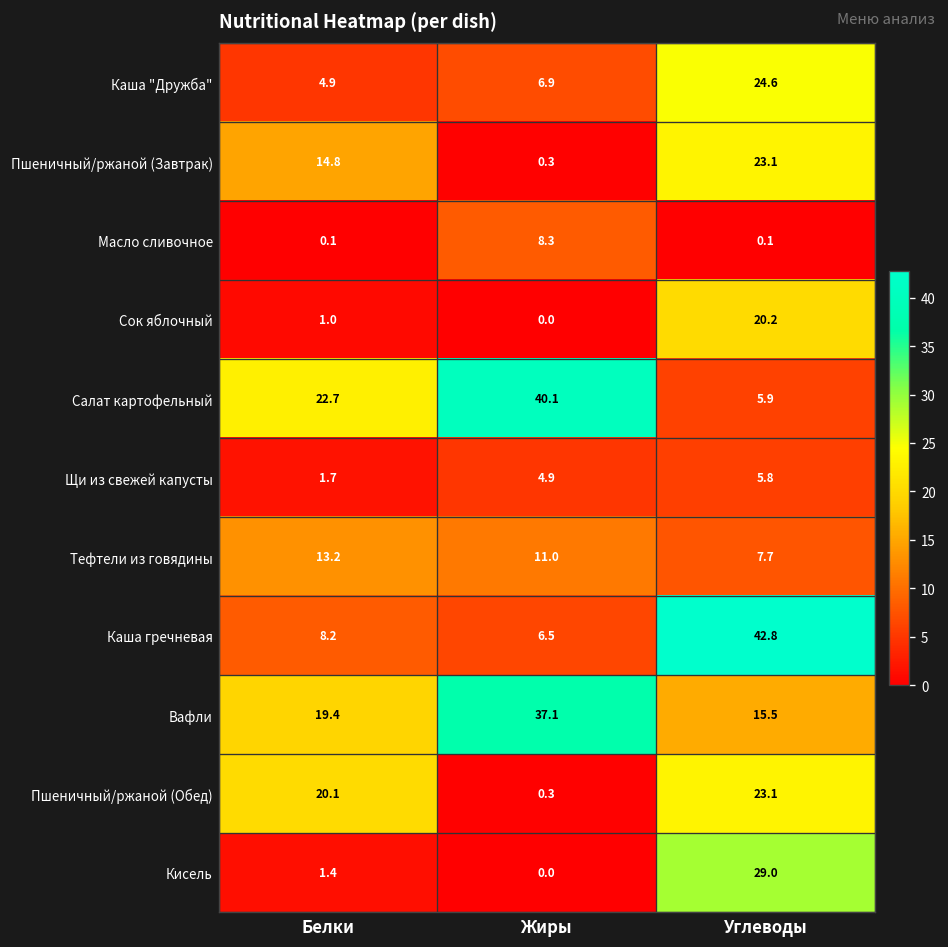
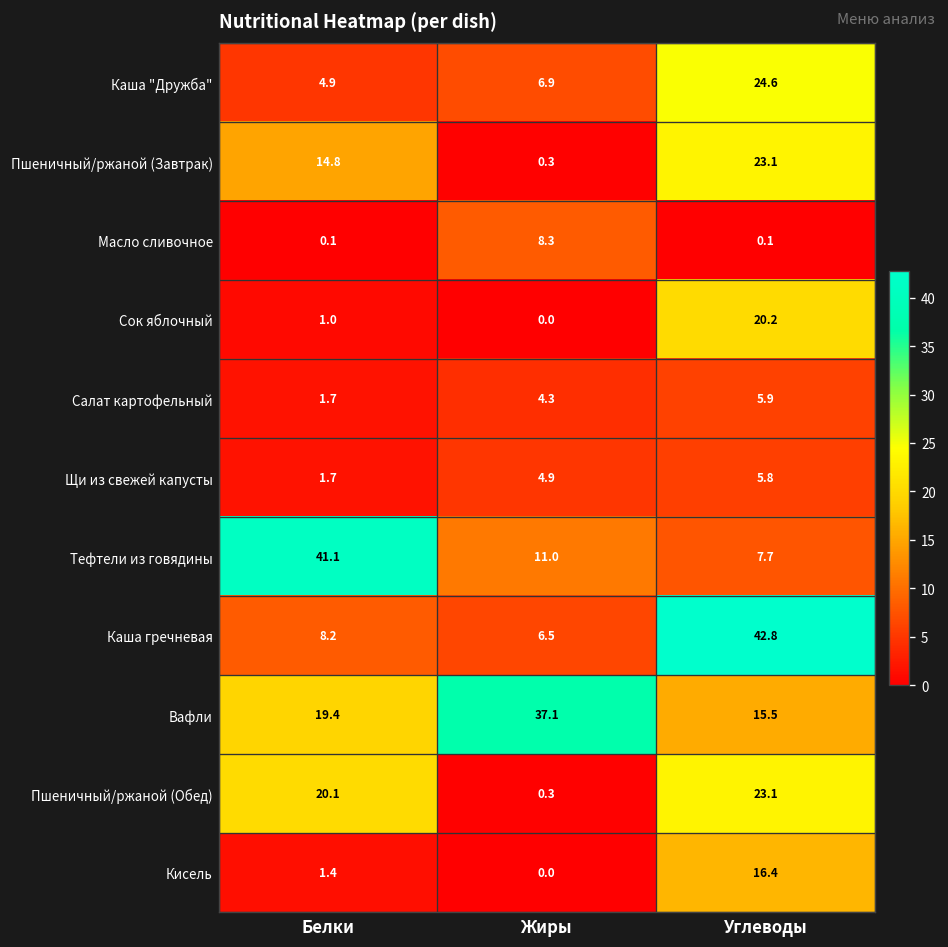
  {
    "Каша \"Дружба\"": {
      "Белки": 4.9,
      "Жиры": 6.9,
      "Углеводы": 24.6
    },
    "Пшеничный/ржаной (Завтрак)": {
      "Белки": 14.8,
      "Жиры": 0.3,
      "Углеводы": 23.1
    },
    "Масло сливочное": {
      "Белки": 0.1,
      "Жиры": 8.3,
      "Углеводы": 0.1
    },
    "Сок яблочный": {
      "Белки": 1.0,
      "Жиры": 0.0,
      "Углеводы": 20.2
    },
    "Салат картофельный": {
-     "Белки": 22.7,
-     "Жиры": 40.1,
+     "Белки": 1.7,
+     "Жиры": 4.3,
      "Углеводы": 5.9
    },
    "Щи из свежей капусты": {
      "Белки": 1.7,
      "Жиры": 4.9,
      "Углеводы": 5.8
    },
    "Тефтели из говядины": {
-     "Белки": 13.2,
+     "Белки": 41.1,
      "Жиры": 11.0,
      "Углеводы": 7.7
    },
    "Каша гречневая": {
      "Белки": 8.2,
      "Жиры": 6.5,
      "Углеводы": 42.8
    },
    "Вафли": {
      "Белки": 19.4,
      "Жиры": 37.1,
      "Углеводы": 15.5
    },
    "Пшеничный/ржаной (Обед)": {
      "Белки": 20.1,
      "Жиры": 0.3,
      "Углеводы": 23.1
    },
    "Кисель": {
      "Белки": 1.4,
      "Жиры": 0.0,
-     "Углеводы": 29.0
+     "Углеводы": 16.4
    }
  }
